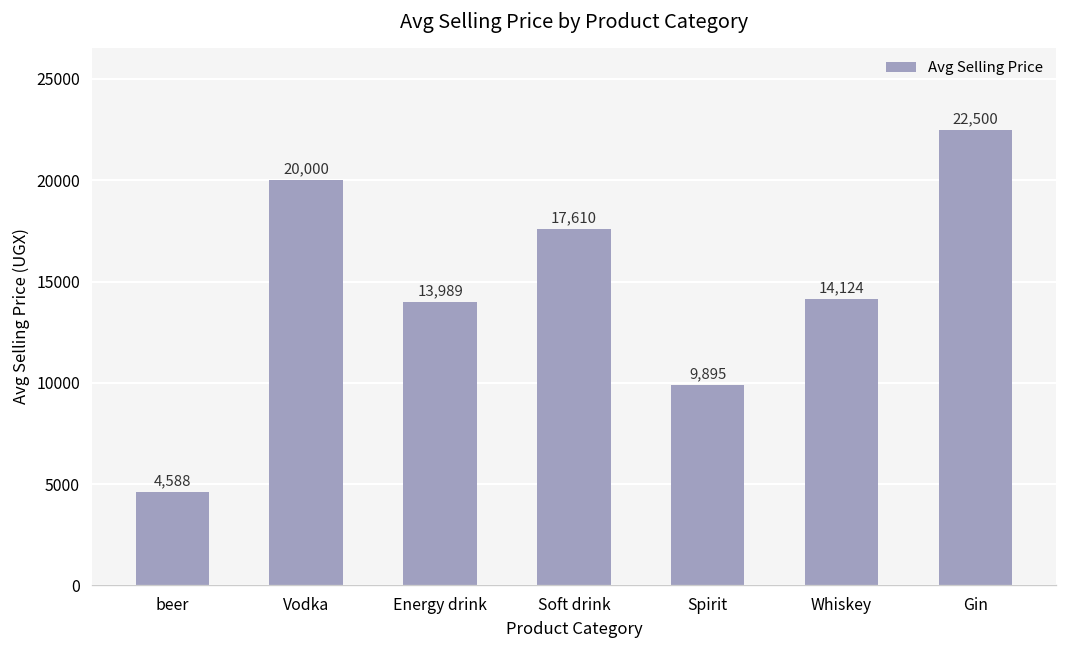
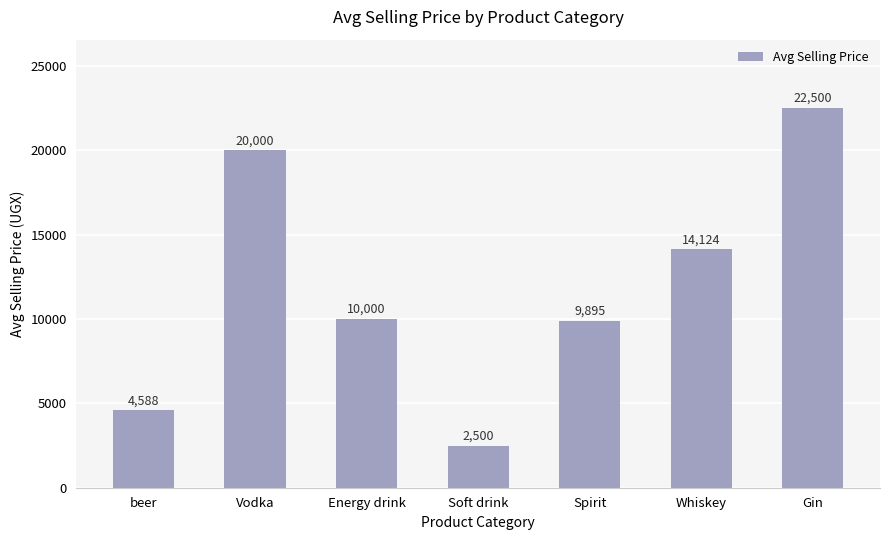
  {
    "beer": "4,588",
    "Vodka": "20,000",
-   "Energy drink": "13,989",
-   "Soft drink": "17,610",
+   "Energy drink": "10,000",
+   "Soft drink": "2,500",
    "Spirit": "9,895",
    "Whiskey": "14,124",
    "Gin": "22,500"
  }
